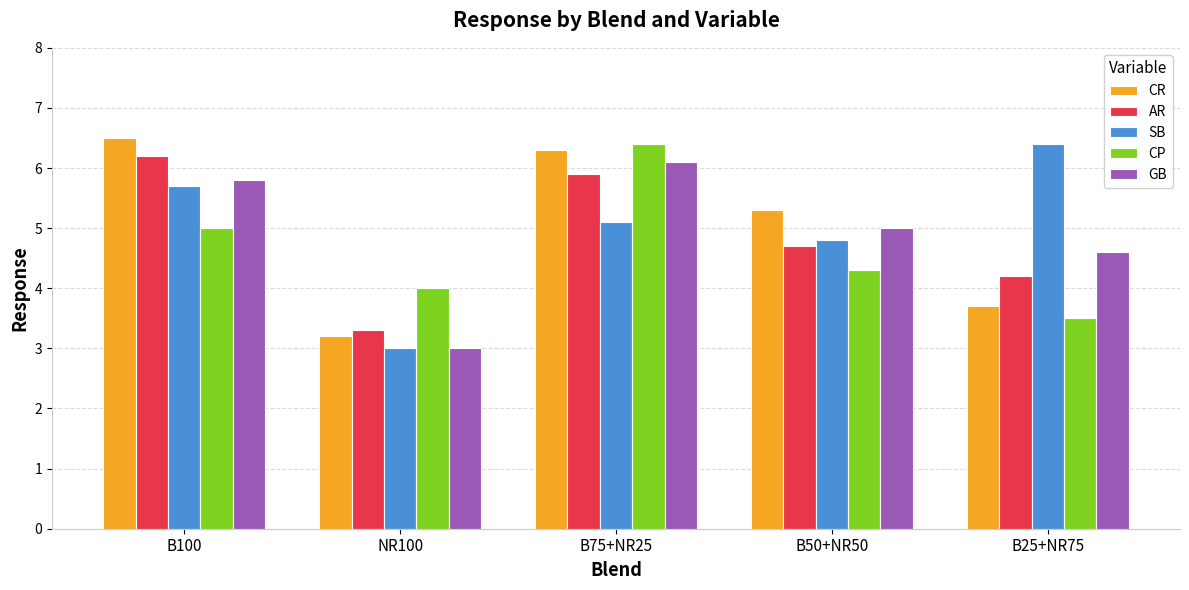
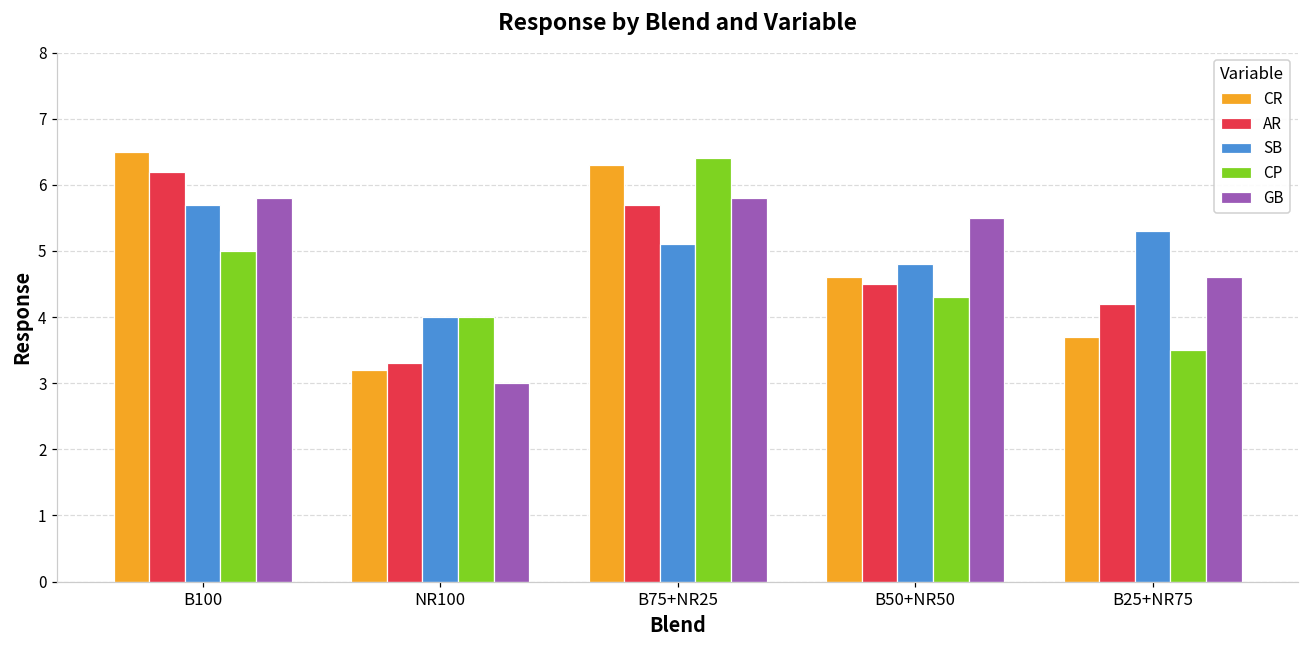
  {
    "CR": {
      "B100": 6.5,
      "NR100": 3.2,
      "B75+NR25": 6.3,
-     "B50+NR50": 5.3,
+     "B50+NR50": 4.6,
      "B25+NR75": 3.7
    },
    "AR": {
      "B100": 6.2,
      "NR100": 3.3,
-     "B75+NR25": 5.9,
-     "B50+NR50": 4.7,
+     "B75+NR25": 5.7,
+     "B50+NR50": 4.5,
      "B25+NR75": 4.2
    },
    "SB": {
      "B100": 5.7,
-     "NR100": 3,
+     "NR100": 4,
      "B75+NR25": 5.1,
      "B50+NR50": 4.8,
-     "B25+NR75": 6.4
+     "B25+NR75": 5.3
    },
    "CP": {
      "B100": 5.0,
      "NR100": 4.0,
      "B75+NR25": 6.4,
      "B50+NR50": 4.3,
      "B25+NR75": 3.5
    },
    "GB": {
      "B100": 5.8,
      "NR100": 3.0,
-     "B75+NR25": 6.1,
-     "B50+NR50": 5.0,
+     "B75+NR25": 5.8,
+     "B50+NR50": 5.5,
      "B25+NR75": 4.6
    }
  }
